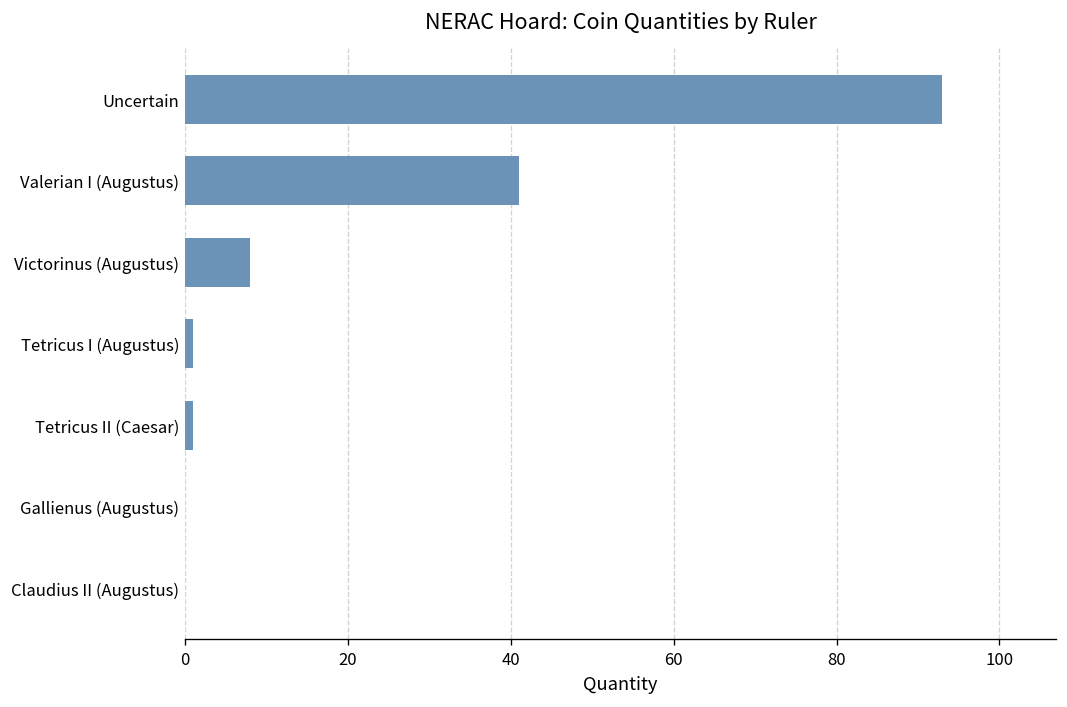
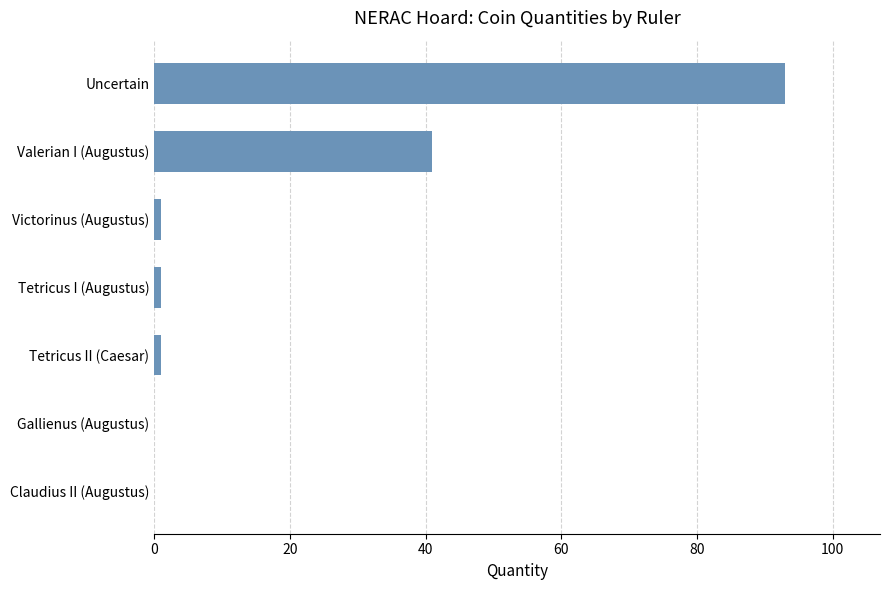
  {
    "Uncertain": 93,
    "Valerian I (Augustus)": 41,
-   "Victorinus (Augustus)": 8,
+   "Victorinus (Augustus)": 1,
    "Tetricus I (Augustus)": 1,
    "Tetricus II (Caesar)": 1,
    "Gallienus (Augustus)": 0,
    "Claudius II (Augustus)": 0
  }
